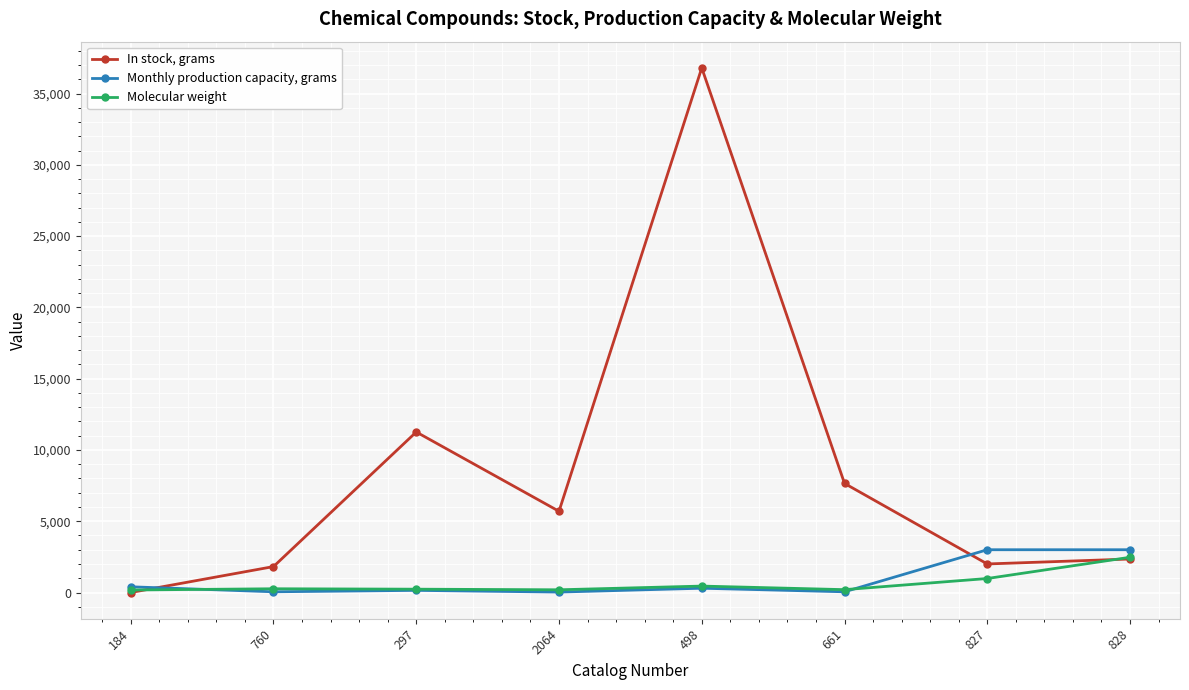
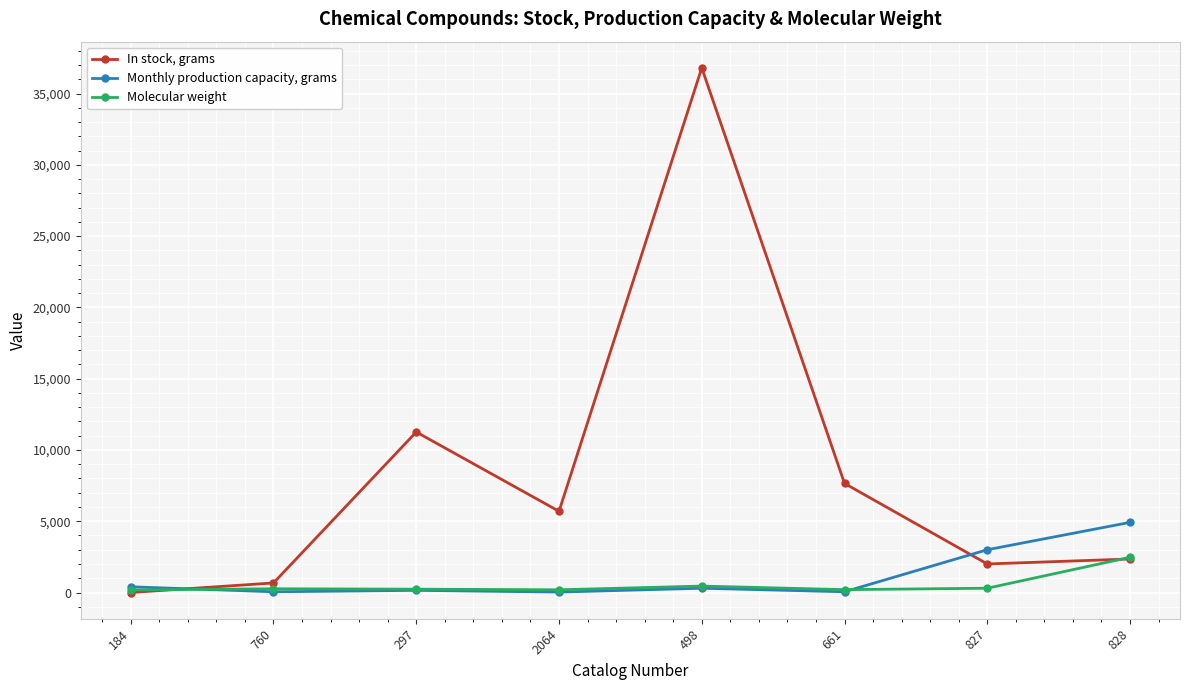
  {
    "In stock, grams": {
-     "760": "1,800",
+     "760": "700",
      "297": "11,300",
      "2064": "5,700",
      "498": "36,800",
      "661": "7,700",
      "827": "2,000"
    },
    "Monthly production capacity, grams": {
      "184": "400",
      "760": "100",
      "827": "3,000",
-     "828": "3,000"
+     "828": "4,900"
    },
    "Molecular weight": {
      "760": "300",
-     "827": "1,000"
+     "827": "300"
    }
  }
